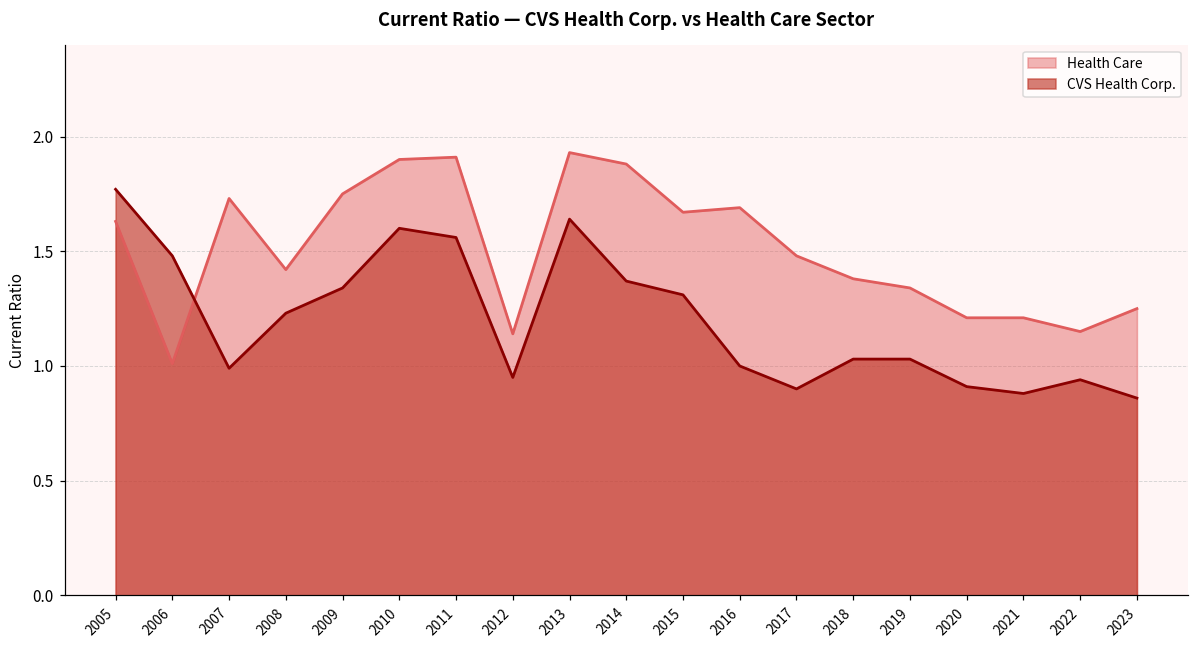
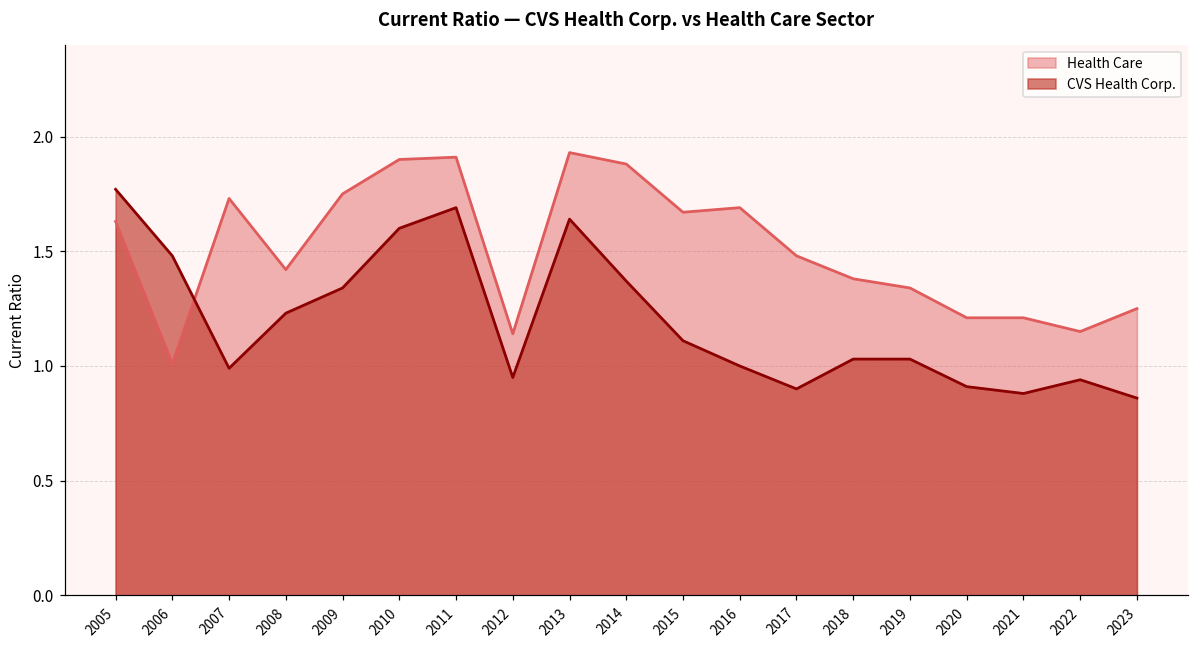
  {
    "Health Care": {
      "2005": 1.63,
      "2006": 1.01,
      "2007": 1.73,
      "2008": 1.42,
      "2009": 1.75,
      "2010": 1.90,
      "2011": 1.91,
      "2012": 1.14,
      "2013": 1.93,
      "2014": 1.88,
      "2015": 1.67,
      "2016": 1.69,
      "2017": 1.48,
      "2018": 1.38,
      "2019": 1.34,
      "2020": 1.21,
      "2021": 1.21,
      "2022": 1.15,
      "2023": 1.25
    },
    "CVS Health Corp.": {
      "2005": 1.77,
      "2006": 1.48,
      "2007": 0.99,
      "2008": 1.23,
      "2009": 1.34,
      "2010": 1.60,
-     "2011": 1.56,
+     "2011": 1.69,
      "2012": 0.95,
      "2013": 1.64,
      "2014": 1.37,
-     "2015": 1.31,
+     "2015": 1.11,
      "2016": 1.00,
      "2017": 0.90,
      "2018": 1.03,
      "2019": 1.03,
      "2020": 0.91,
      "2021": 0.88,
      "2022": 0.94,
      "2023": 0.86
    }
  }
